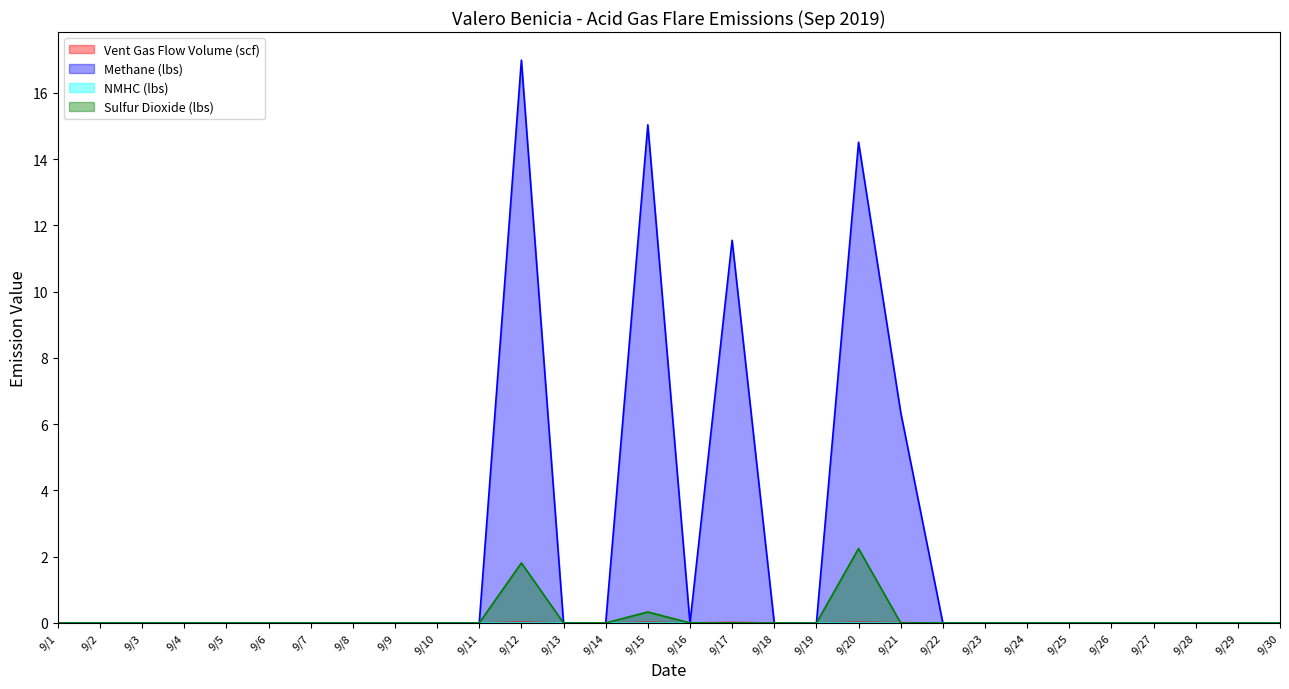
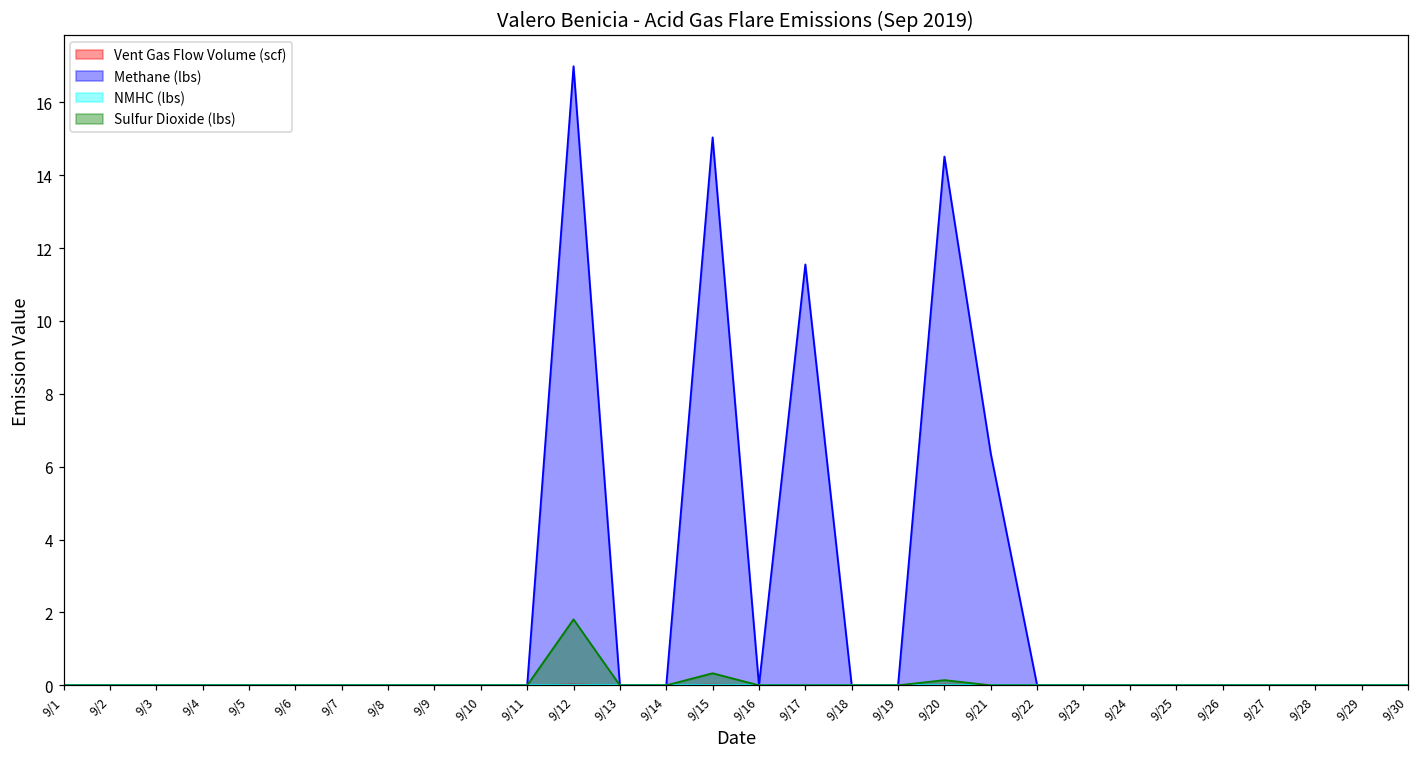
  {
    "Methane (lbs)": {
      "9/12": 17.0,
      "9/15": 15.0,
      "9/17": 11.5,
      "9/20": 14.5,
      "9/21": 6.4
    },
    "Sulfur Dioxide (lbs)": {
      "9/12": 1.8,
      "9/15": 0.3,
-     "9/20": 2.2
+     "9/20": 0.1
    }
  }
